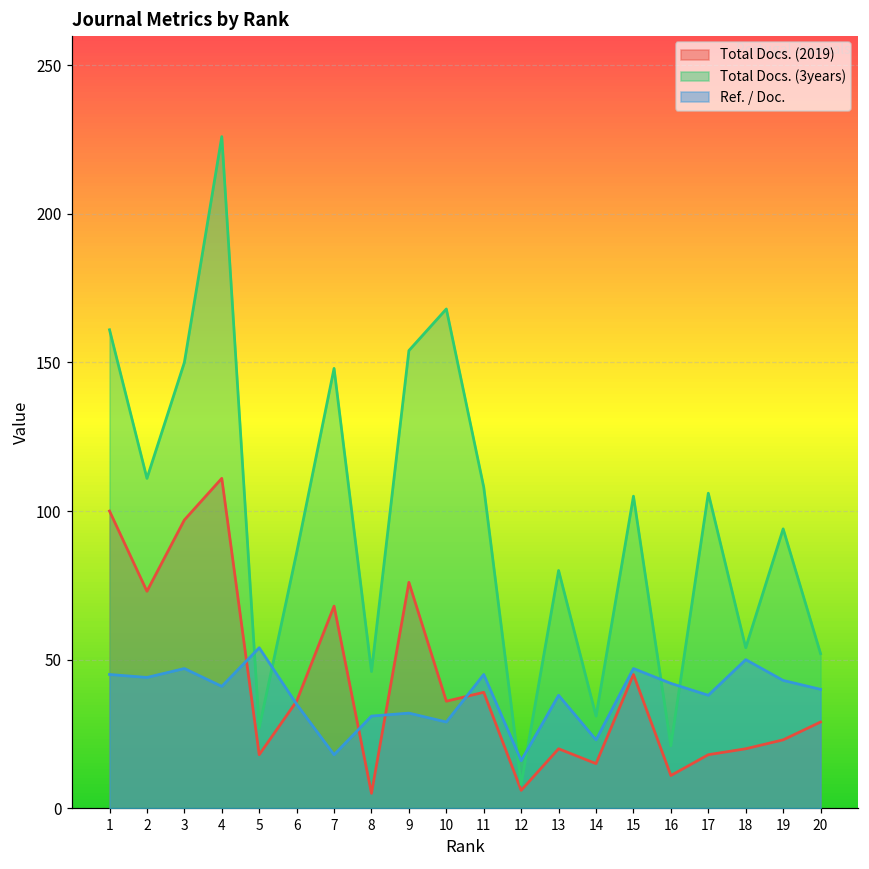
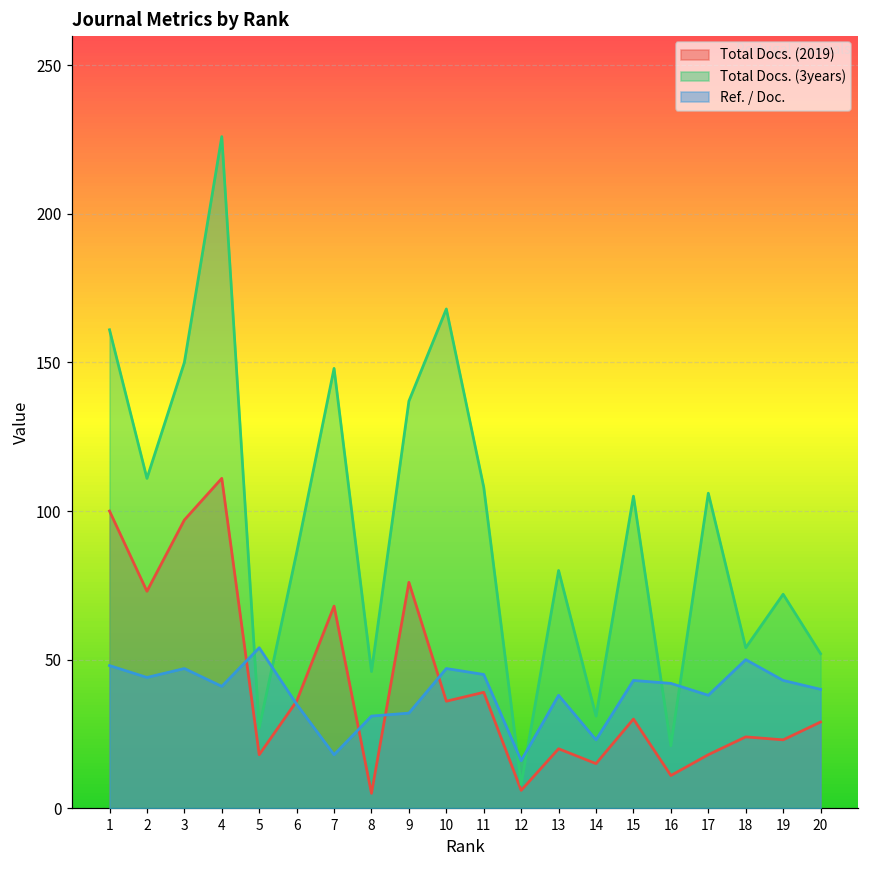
  {
    "Total Docs. (2019)": {
      "1": 100,
      "2": 73,
      "3": 97,
      "4": 111,
      "5": 18,
      "6": 36,
      "7": 68,
      "8": 5,
      "9": 76,
      "10": 36,
      "11": 39,
      "12": 6,
      "13": 20,
      "14": 15,
-     "15": 45,
+     "15": 30,
      "16": 11,
      "17": 18,
-     "18": 20,
+     "18": 24,
      "19": 23,
      "20": 29
    },
    "Total Docs. (3years)": {
      "1": 161,
      "2": 111,
      "3": 150,
      "4": 226,
      "5": 27,
      "6": 86,
      "7": 148,
      "8": 46,
-     "9": 154,
+     "9": 137,
      "10": 168,
      "11": 108,
      "12": 8,
      "13": 80,
      "14": 31,
      "15": 105,
      "16": 21,
      "17": 106,
      "18": 54,
-     "19": 94,
+     "19": 72,
      "20": 52
    },
    "Ref. / Doc.": {
-     "1": 45,
+     "1": 48,
      "2": 44,
      "3": 47,
      "4": 41,
      "5": 54,
      "6": 35,
      "7": 18,
      "8": 31,
      "9": 32,
-     "10": 29,
+     "10": 47,
      "11": 45,
      "12": 16,
      "13": 38,
      "14": 23,
-     "15": 47,
+     "15": 43,
      "16": 42,
      "17": 38,
      "18": 50,
      "19": 43,
      "20": 40
    }
  }
